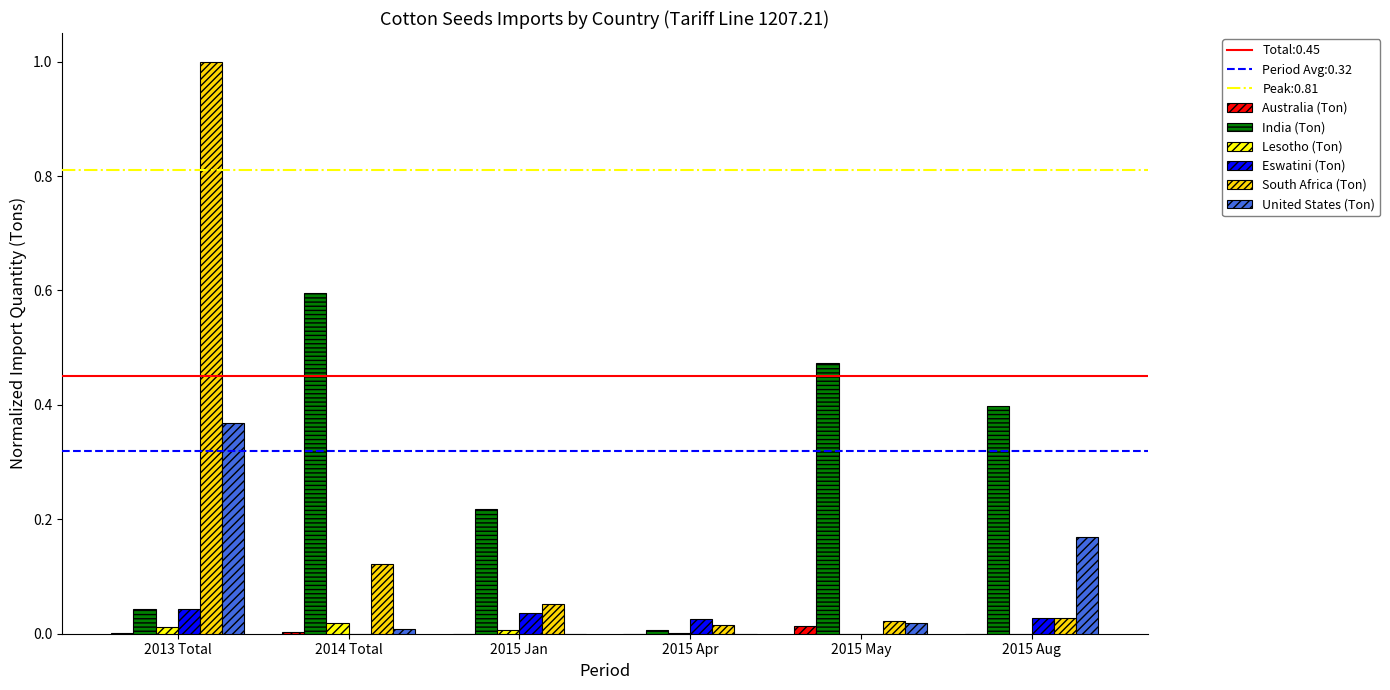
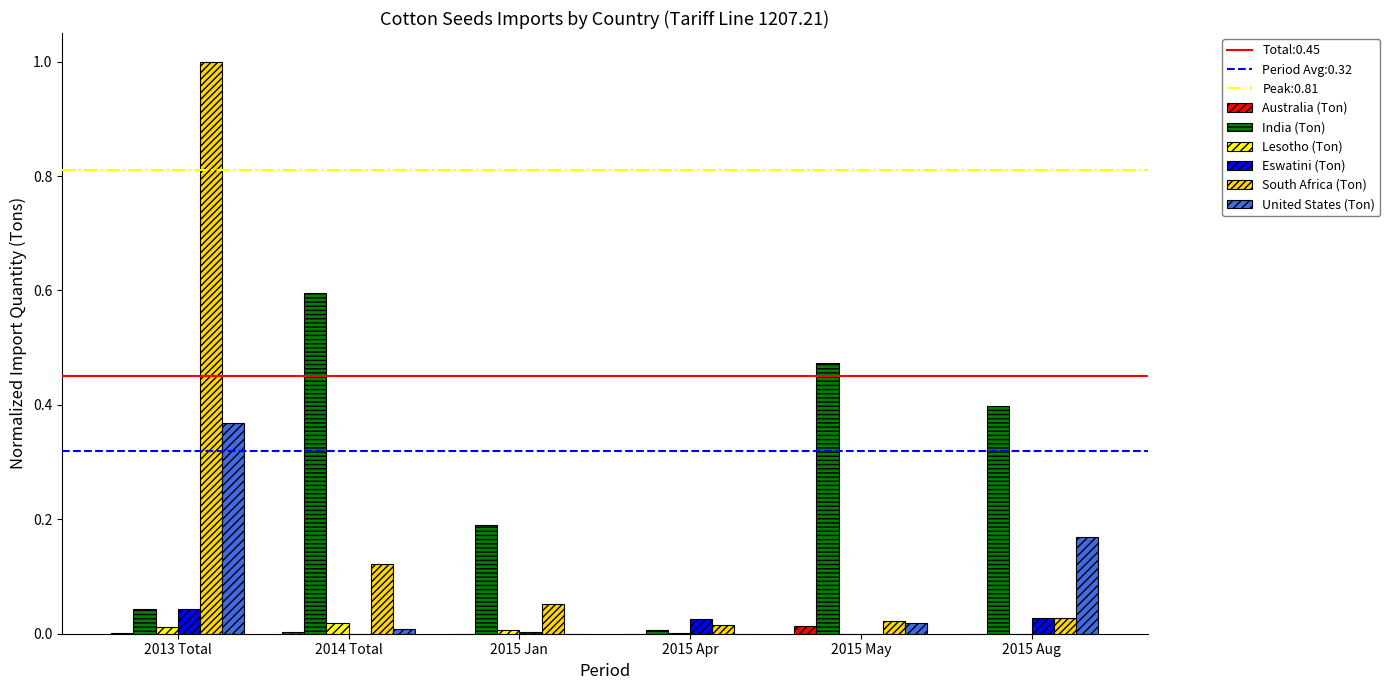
  {
    "Australia (Ton)": {
      "2015 Jan": 0.00,
      "2015 Apr": 0.00,
      "2015 May": 0.01,
      "2015 Aug": 0.00
    },
    "India (Ton)": {
      "2013 Total": 0.04,
      "2014 Total": 0.60,
-     "2015 Jan": 0.22,
+     "2015 Jan": 0.19,
      "2015 Apr": 0.01,
      "2015 May": 0.47,
      "2015 Aug": 0.40
    },
    "Eswatini (Ton)": {
      "2013 Total": 0.04,
      "2014 Total": 0.00,
-     "2015 Jan": 0.04,
+     "2015 Jan": 0.00,
      "2015 Apr": 0.03,
      "2015 May": 0.00,
      "2015 Aug": 0.03
    },
    "United States (Ton)": {
      "2013 Total": 0.37,
      "2014 Total": 0.01,
      "2015 Jan": 0.00,
      "2015 Apr": 0.00,
      "2015 May": 0.02,
      "2015 Aug": 0.17
    }
  }
